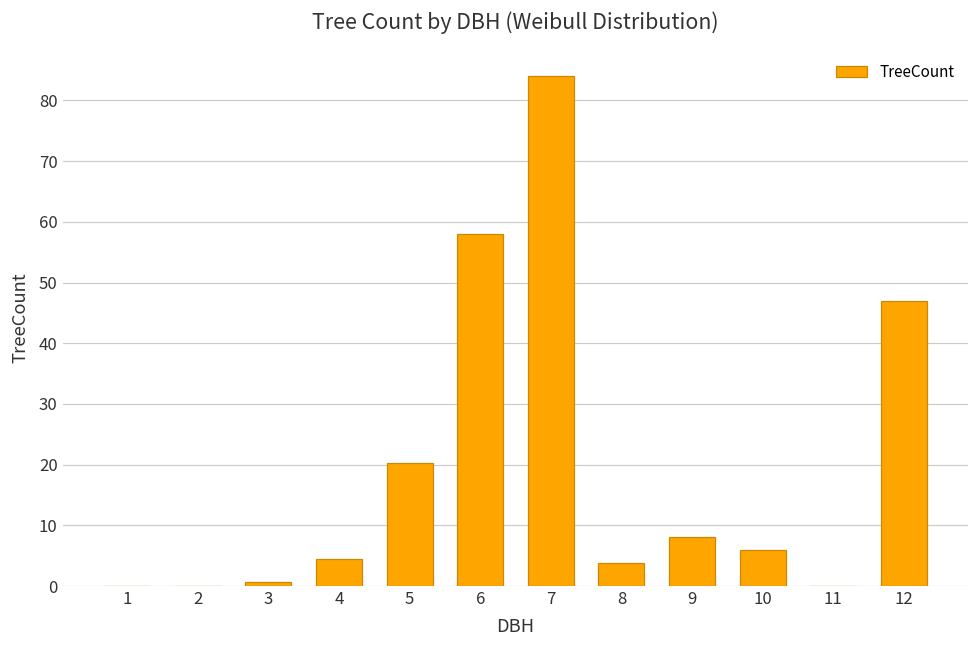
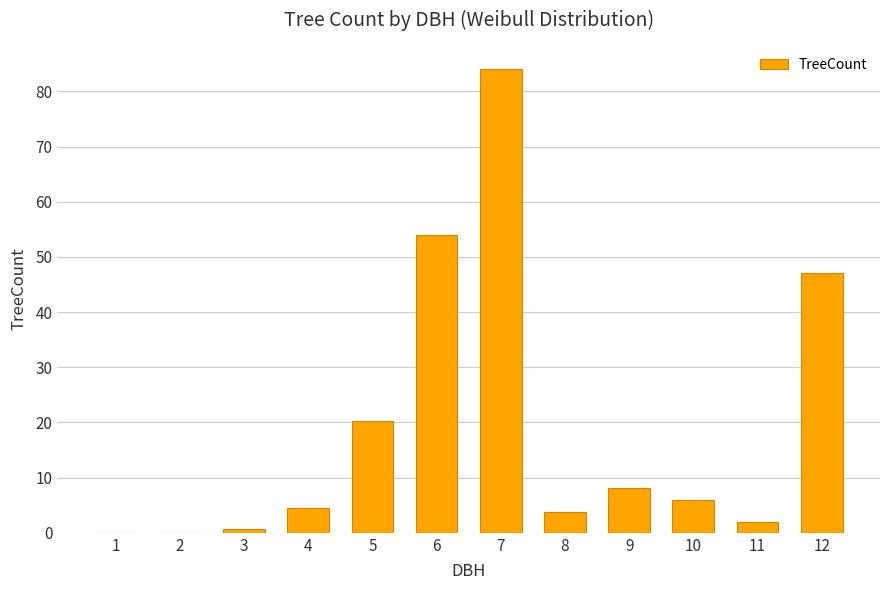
  {
    "3": 1,
    "4": 4,
    "5": 20,
-   "6": 58,
+   "6": 54,
    "7": 84,
    "8": 4,
    "9": 8,
    "10": 6,
-   "11": 0,
+   "11": 2,
    "12": 47
  }
